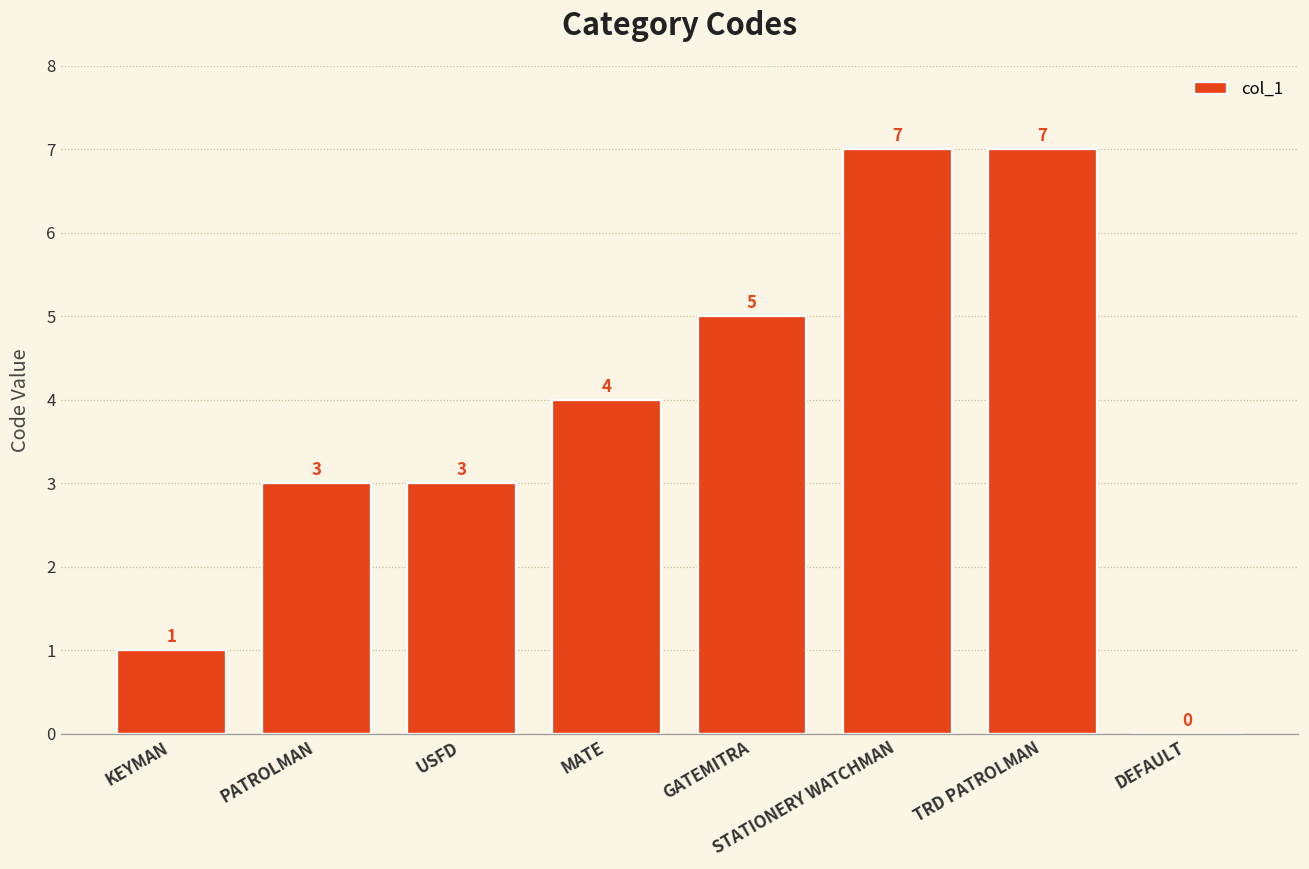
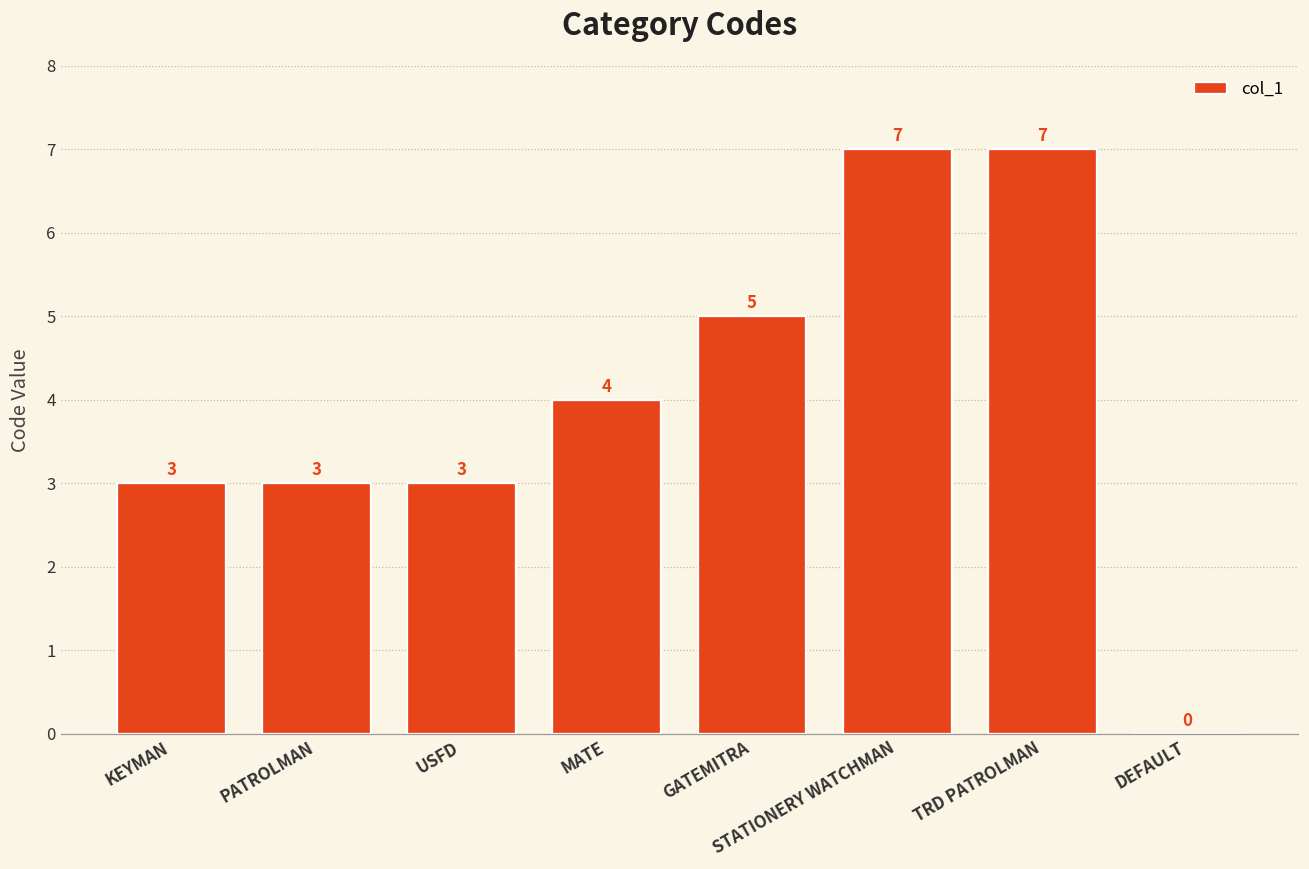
  {
-   "KEYMAN": 1,
+   "KEYMAN": 3,
    "PATROLMAN": 3,
    "USFD": 3,
    "MATE": 4,
    "GATEMITRA": 5,
    "STATIONERY WATCHMAN": 7,
    "TRD PATROLMAN": 7,
    "DEFAULT": 0
  }
